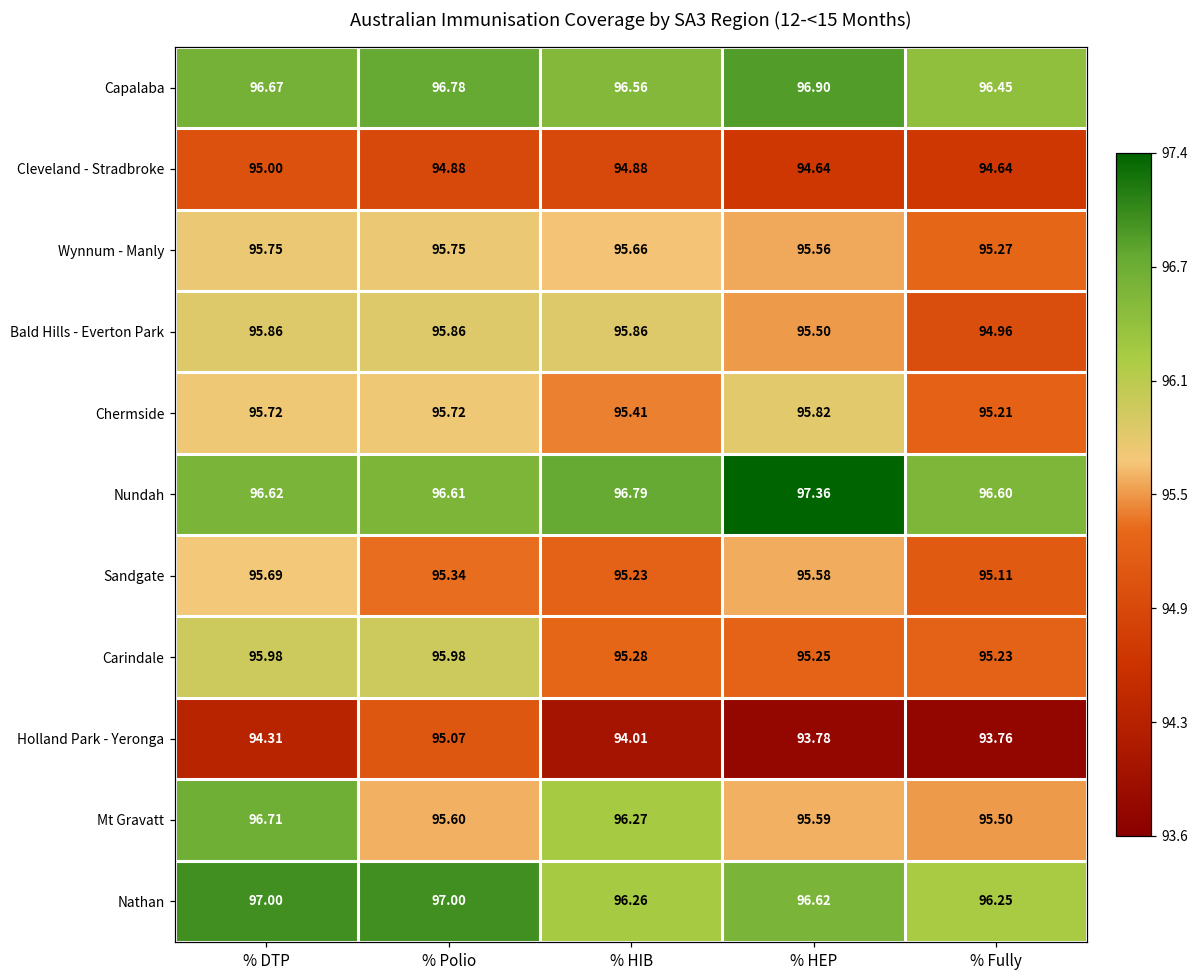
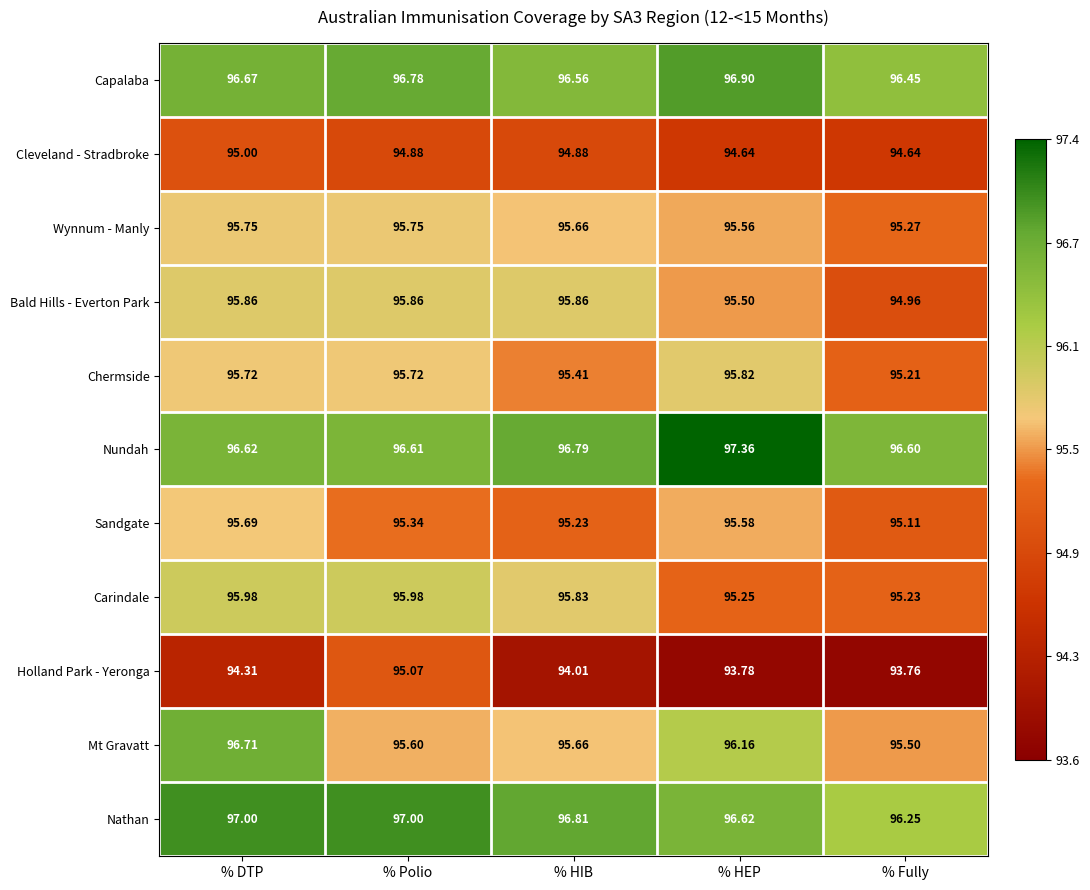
  {
    "Capalaba": {
      "% DTP": 96.67,
      "% Polio": 96.78,
      "% HIB": 96.56,
      "% HEP": 96.90,
      "% Fully": 96.45
    },
    "Cleveland - Stradbroke": {
      "% DTP": 95.00,
      "% Polio": 94.88,
      "% HIB": 94.88,
      "% HEP": 94.64,
      "% Fully": 94.64
    },
    "Wynnum - Manly": {
      "% DTP": 95.75,
      "% Polio": 95.75,
      "% HIB": 95.66,
      "% HEP": 95.56,
      "% Fully": 95.27
    },
    "Bald Hills - Everton Park": {
      "% DTP": 95.86,
      "% Polio": 95.86,
      "% HIB": 95.86,
      "% HEP": 95.50,
      "% Fully": 94.96
    },
    "Chermside": {
      "% DTP": 95.72,
      "% Polio": 95.72,
      "% HIB": 95.41,
      "% HEP": 95.82,
      "% Fully": 95.21
    },
    "Nundah": {
      "% DTP": 96.62,
      "% Polio": 96.61,
      "% HIB": 96.79,
      "% HEP": 97.36,
      "% Fully": 96.60
    },
    "Sandgate": {
      "% DTP": 95.69,
      "% Polio": 95.34,
      "% HIB": 95.23,
      "% HEP": 95.58,
      "% Fully": 95.11
    },
    "Carindale": {
      "% DTP": 95.98,
      "% Polio": 95.98,
-     "% HIB": 95.28,
+     "% HIB": 95.83,
      "% HEP": 95.25,
      "% Fully": 95.23
    },
    "Holland Park - Yeronga": {
      "% DTP": 94.31,
      "% Polio": 95.07,
      "% HIB": 94.01,
      "% HEP": 93.78,
      "% Fully": 93.76
    },
    "Mt Gravatt": {
      "% DTP": 96.71,
      "% Polio": 95.60,
-     "% HIB": 96.27,
-     "% HEP": 95.59,
+     "% HIB": 95.66,
+     "% HEP": 96.16,
      "% Fully": 95.50
    },
    "Nathan": {
      "% DTP": 97.00,
      "% Polio": 97.00,
-     "% HIB": 96.26,
+     "% HIB": 96.81,
      "% HEP": 96.62,
      "% Fully": 96.25
    }
  }
